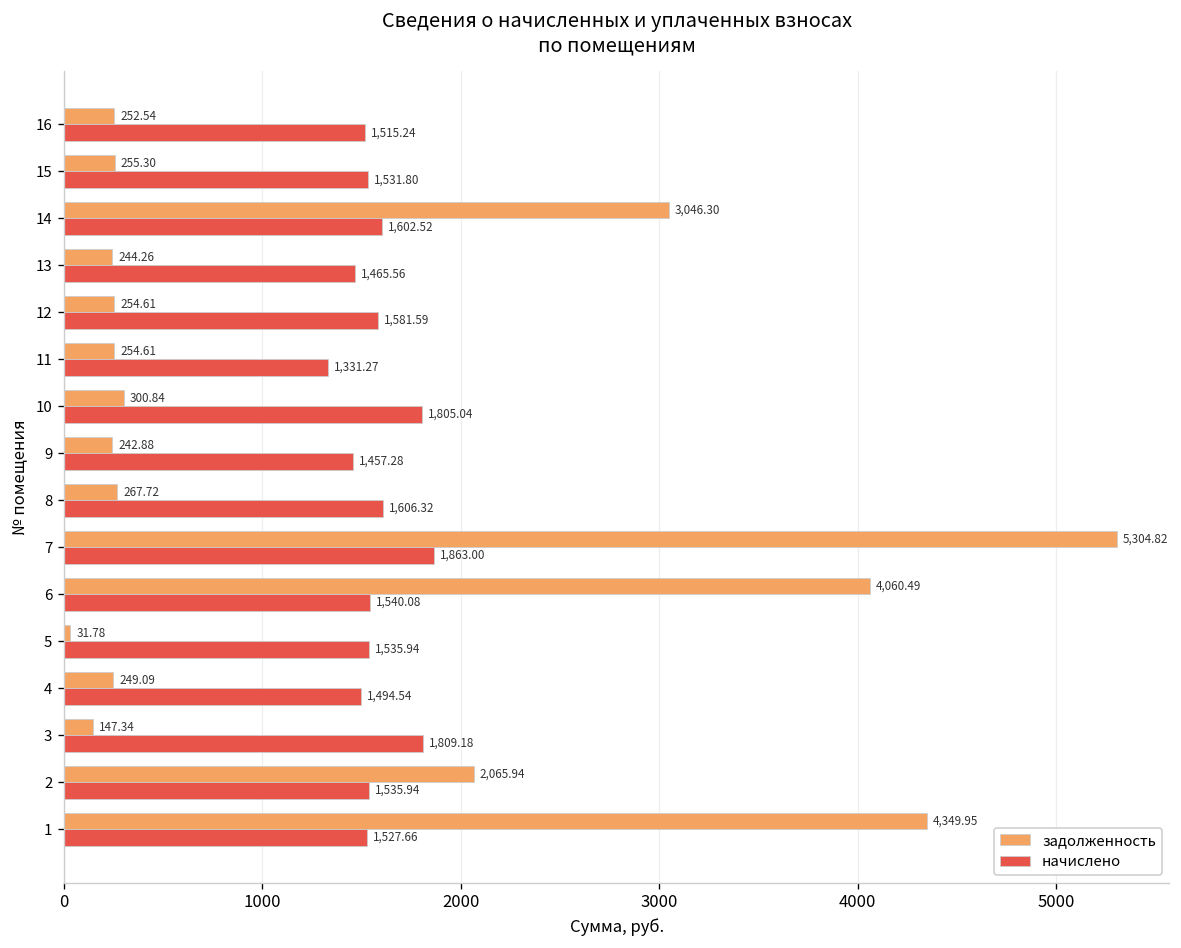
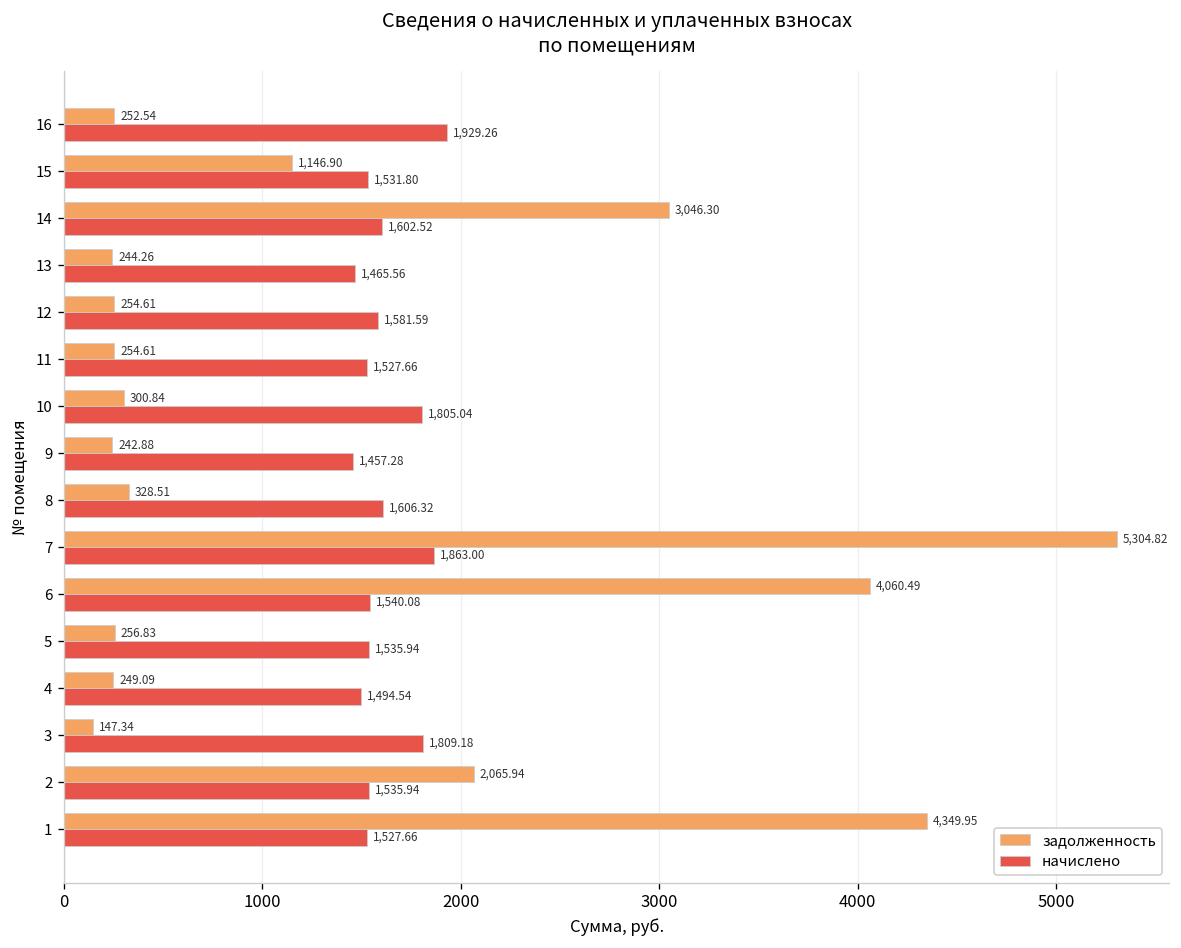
  {
    "задолженность": {
      "16": "252.54",
-     "15": "255.30",
+     "15": "1,146.90",
      "14": "3,046.30",
      "13": "244.26",
      "12": "254.61",
      "11": "254.61",
      "10": "300.84",
      "9": "242.88",
-     "8": "267.72",
+     "8": "328.51",
      "7": "5,304.82",
      "6": "4,060.49",
-     "5": "31.78",
+     "5": "256.83",
      "4": "249.09",
      "3": "147.34",
      "2": "2,065.94",
      "1": "4,349.95"
    },
    "начислено": {
-     "16": "1,515.24",
+     "16": "1,929.26",
      "15": "1,531.80",
      "14": "1,602.52",
      "13": "1,465.56",
      "12": "1,581.59",
-     "11": "1,331.27",
+     "11": "1,527.66",
      "10": "1,805.04",
      "9": "1,457.28",
      "8": "1,606.32",
      "7": "1,863.00",
      "6": "1,540.08",
      "5": "1,535.94",
      "4": "1,494.54",
      "3": "1,809.18",
      "2": "1,535.94",
      "1": "1,527.66"
    }
  }
